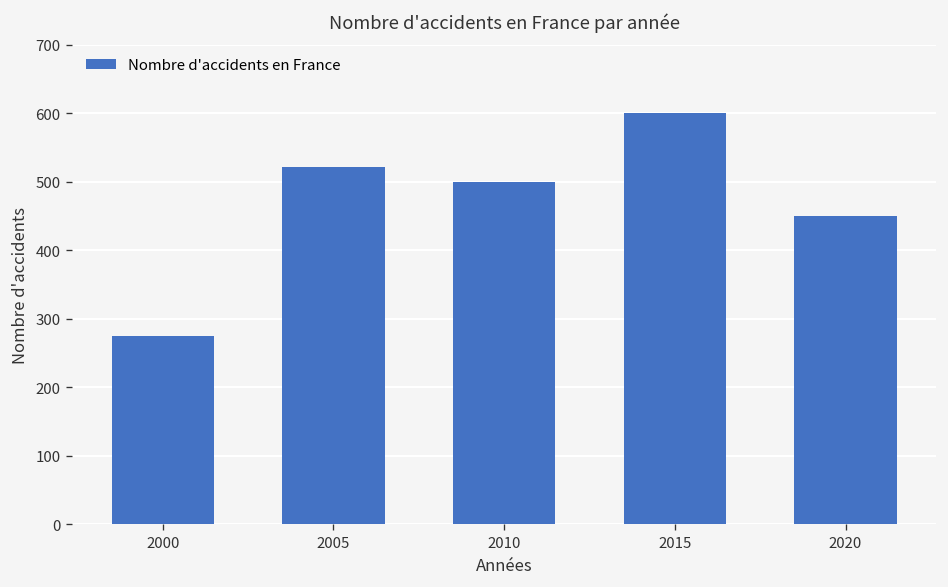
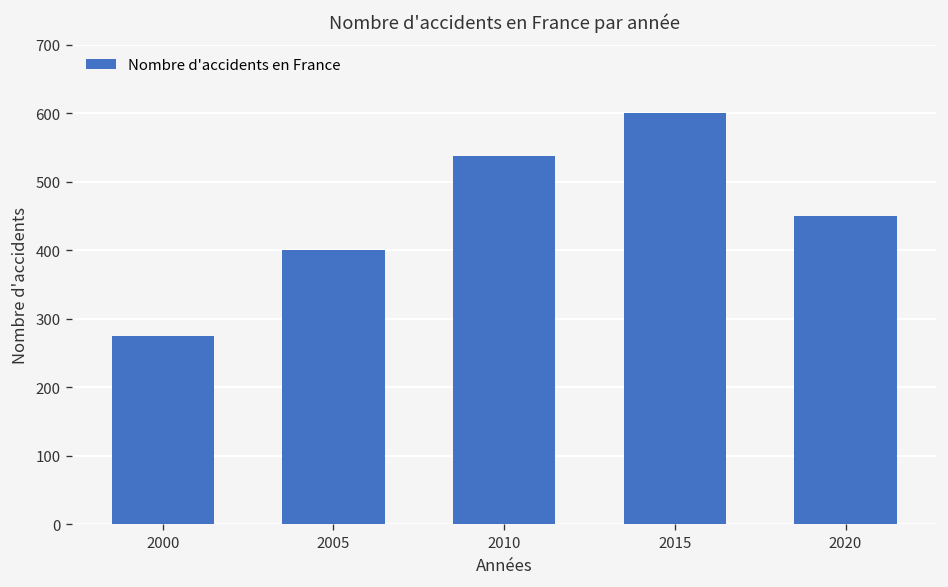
  {
    "2000": 270,
-   "2005": 520,
-   "2010": 500,
+   "2005": 400,
+   "2010": 540,
    "2015": 600,
    "2020": 450
  }
